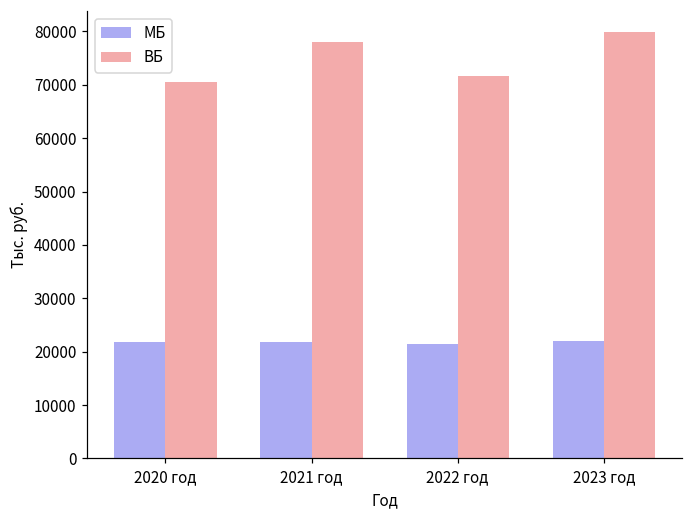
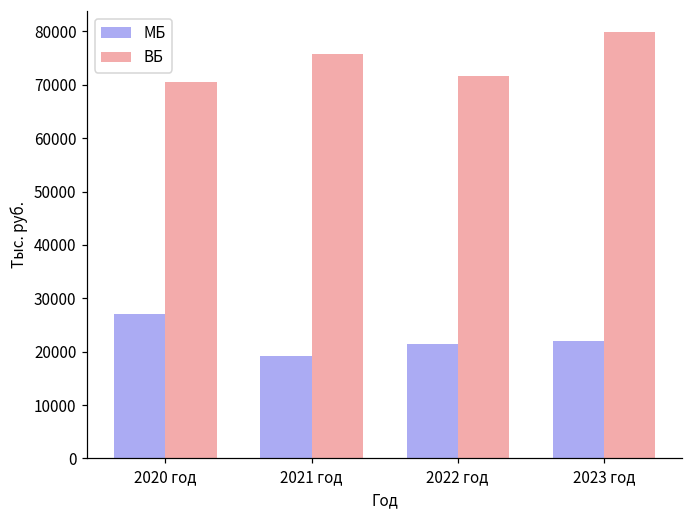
  {
    "МБ": {
-     "2020 год": 22000,
-     "2021 год": 22000,
+     "2020 год": 27000,
+     "2021 год": 19000,
      "2022 год": 21000,
      "2023 год": 22000
    },
    "ВБ": {
      "2020 год": 70000,
-     "2021 год": 78000,
+     "2021 год": 76000,
      "2022 год": 72000,
      "2023 год": 80000
    }
  }
